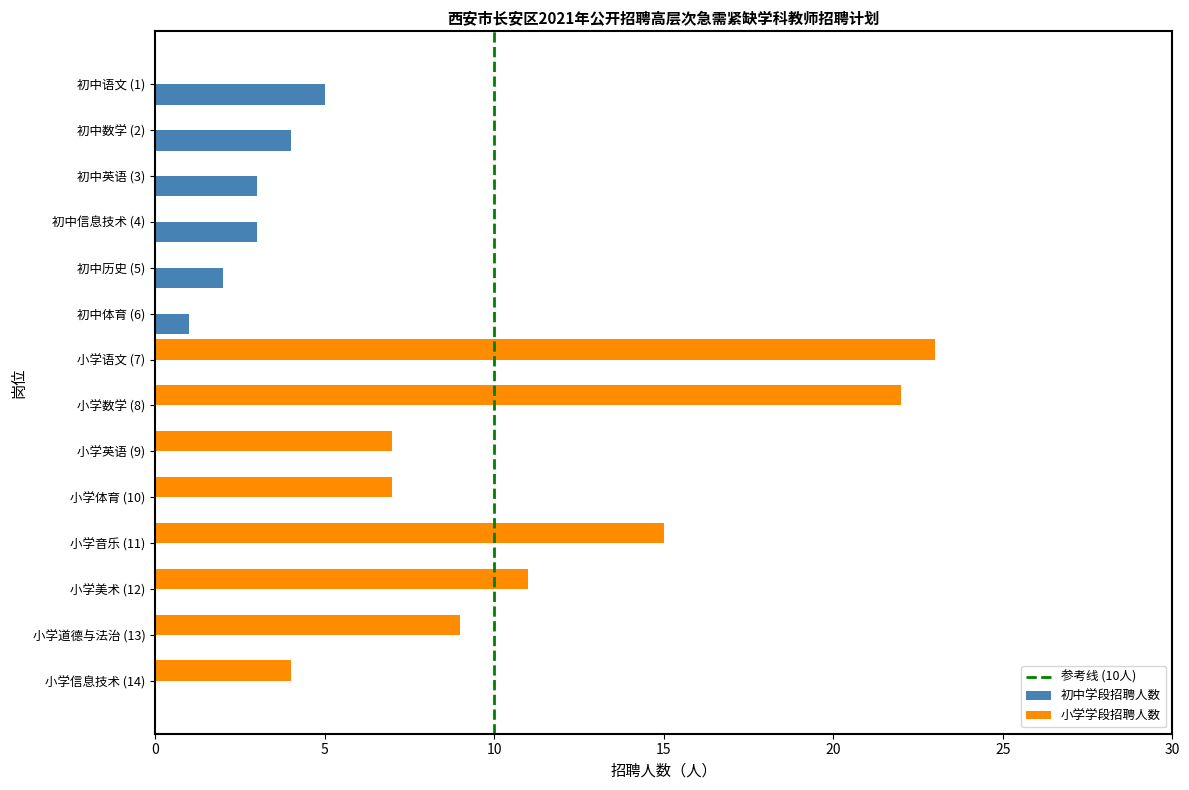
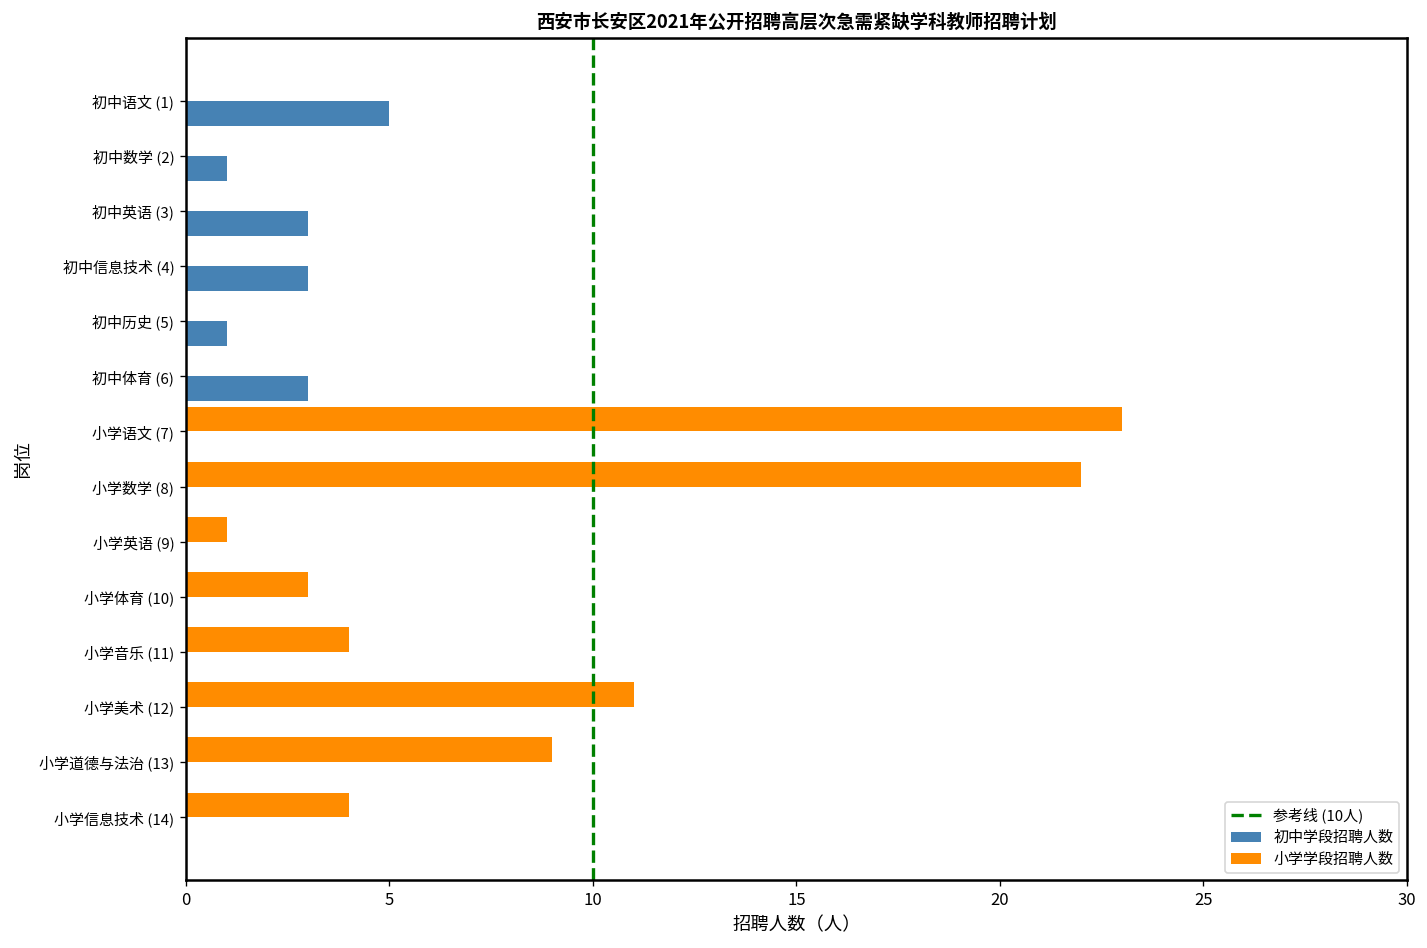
  {
    "初中学段招聘人数": {
      "初中语文 (1)": 5,
-     "初中数学 (2)": 4,
+     "初中数学 (2)": 1,
      "初中英语 (3)": 3,
      "初中信息技术 (4)": 3,
-     "初中历史 (5)": 2,
-     "初中体育 (6)": 1,
+     "初中历史 (5)": 1,
+     "初中体育 (6)": 3,
      "小学语文 (7)": 0,
      "小学数学 (8)": 0,
      "小学英语 (9)": 0,
      "小学体育 (10)": 0,
      "小学音乐 (11)": 0,
      "小学美术 (12)": 0,
      "小学道德与法治 (13)": 0,
      "小学信息技术 (14)": 0
    },
    "小学学段招聘人数": {
      "初中语文 (1)": 0,
      "初中数学 (2)": 0,
      "初中英语 (3)": 0,
      "初中信息技术 (4)": 0,
      "初中历史 (5)": 0,
      "初中体育 (6)": 0,
      "小学语文 (7)": 23,
      "小学数学 (8)": 22,
-     "小学英语 (9)": 7,
-     "小学体育 (10)": 7,
-     "小学音乐 (11)": 15,
+     "小学英语 (9)": 1,
+     "小学体育 (10)": 3,
+     "小学音乐 (11)": 4,
      "小学美术 (12)": 11,
      "小学道德与法治 (13)": 9,
      "小学信息技术 (14)": 4
    }
  }
